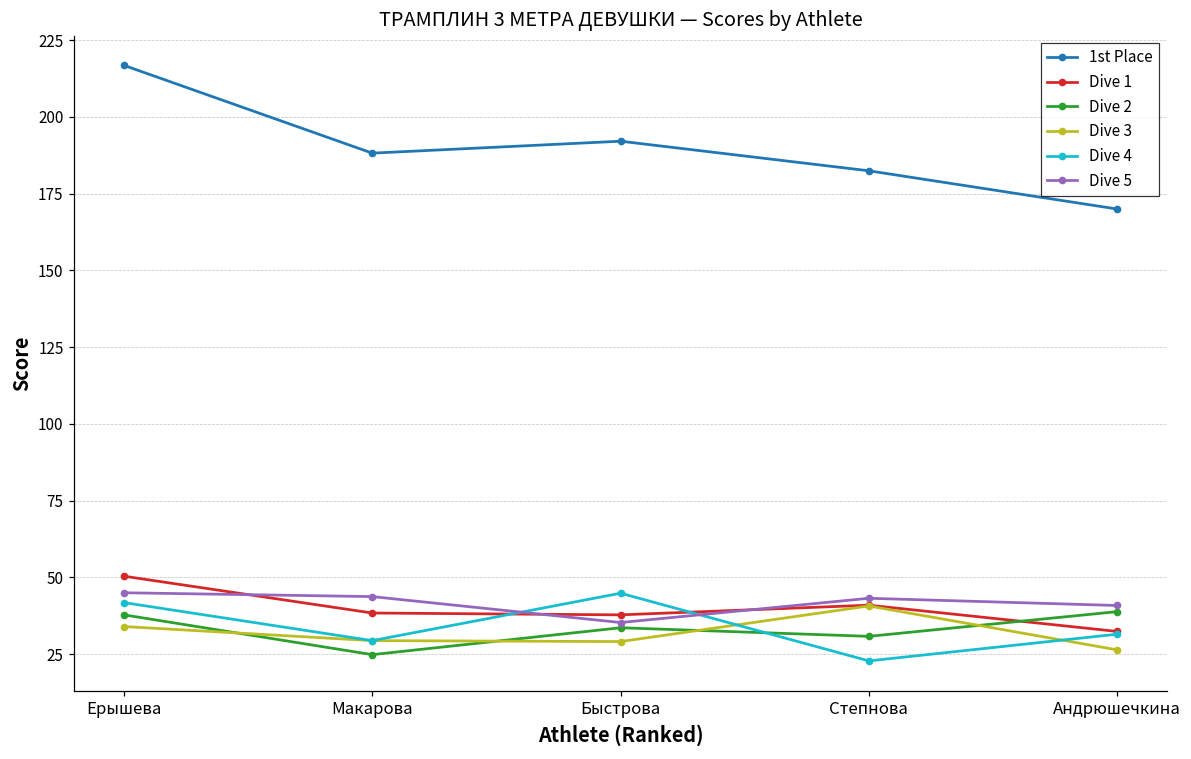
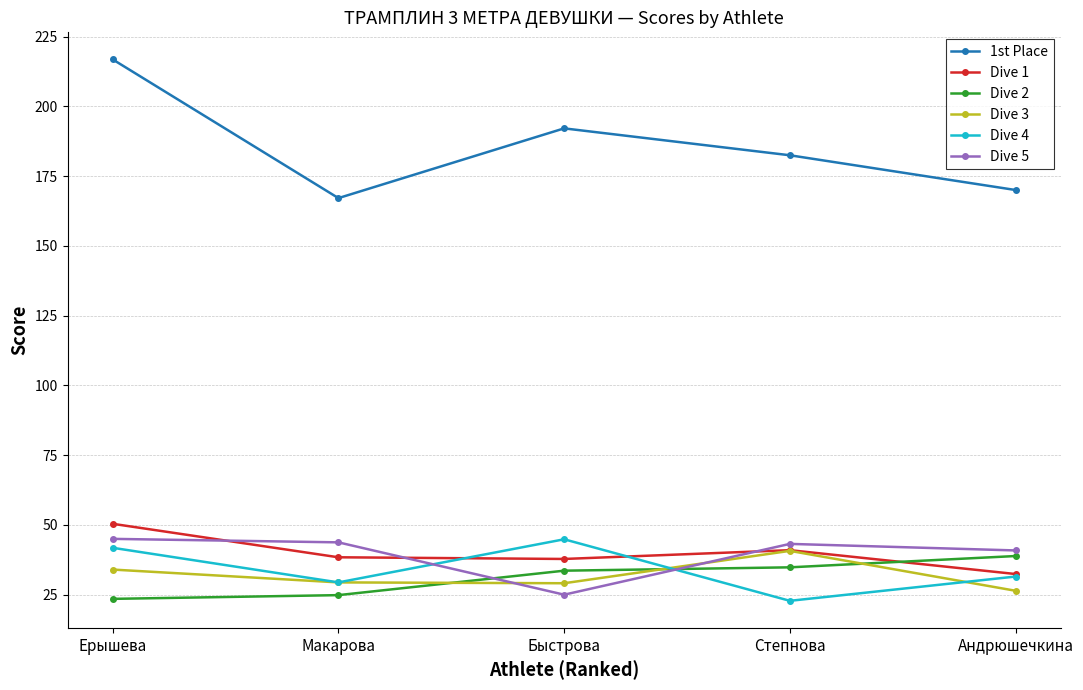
  {
    "1st Place": {
      "Ерышева": 217,
-     "Макарова": 188,
+     "Макарова": 167,
      "Быстрова": 192,
      "Степнова": 182,
      "Андрюшечкина": 170
    },
    "Dive 1": {
      "Ерышева": 50,
      "Макарова": 38,
      "Быстрова": 38
    },
    "Dive 2": {
-     "Ерышева": 38,
+     "Ерышева": 24,
      "Макарова": 25,
      "Быстрова": 34,
-     "Степнова": 31,
+     "Степнова": 35,
      "Андрюшечкина": 39
    },
    "Dive 3": {
      "Ерышева": 34,
      "Быстрова": 29,
      "Андрюшечкина": 26
    },
    "Dive 4": {
      "Ерышева": 42,
      "Быстрова": 45,
      "Степнова": 23
    },
    "Dive 5": {
      "Ерышева": 45,
      "Макарова": 44,
-     "Быстрова": 35,
+     "Быстрова": 25,
      "Степнова": 43,
      "Андрюшечкина": 41
    }
  }
